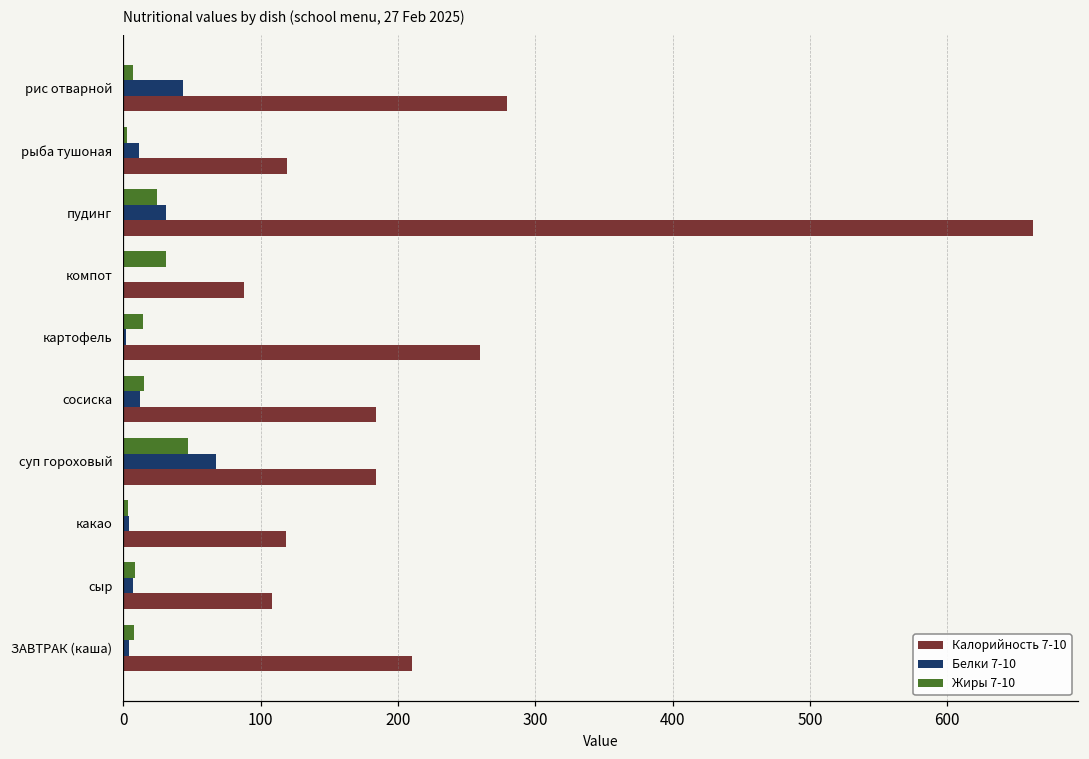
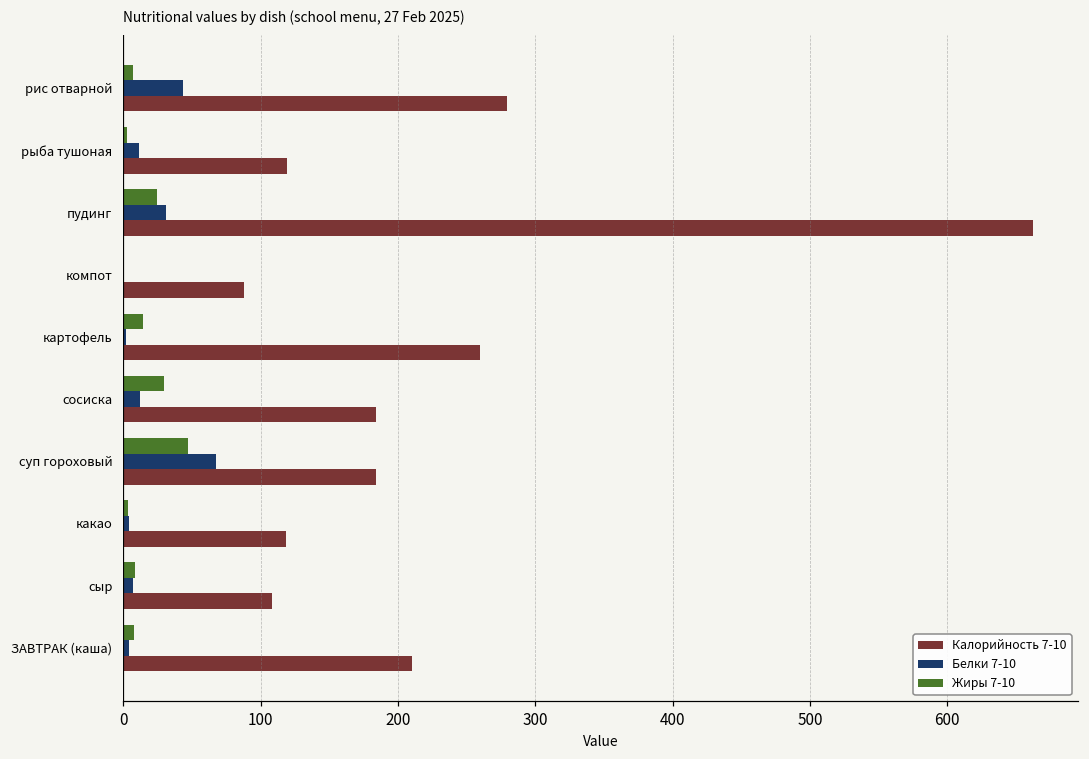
  {
    "Калорийность 7-10": {
      "рис отварной": 280,
      "рыба тушоная": 119,
      "пудинг": 662,
      "компот": 88,
      "картофель": 260,
      "сосиска": 184,
      "суп гороховый": 184,
      "какао": 119,
      "сыр": 108,
      "ЗАВТРАК (каша)": 210
    },
    "Белки 7-10": {
      "рис отварной": 44,
      "рыба тушоная": 11,
      "пудинг": 31,
      "картофель": 2,
      "сосиска": 12,
      "суп гороховый": 68,
      "какао": 4,
      "сыр": 7,
      "ЗАВТРАК (каша)": 4
    },
    "Жиры 7-10": {
      "рис отварной": 7,
      "рыба тушоная": 3,
      "пудинг": 24,
-     "компот": 32,
+     "компот": 0,
      "картофель": 14,
-     "сосиска": 15,
+     "сосиска": 30,
      "суп гороховый": 48,
      "какао": 4,
      "сыр": 9,
      "ЗАВТРАК (каша)": 8
    }
  }
